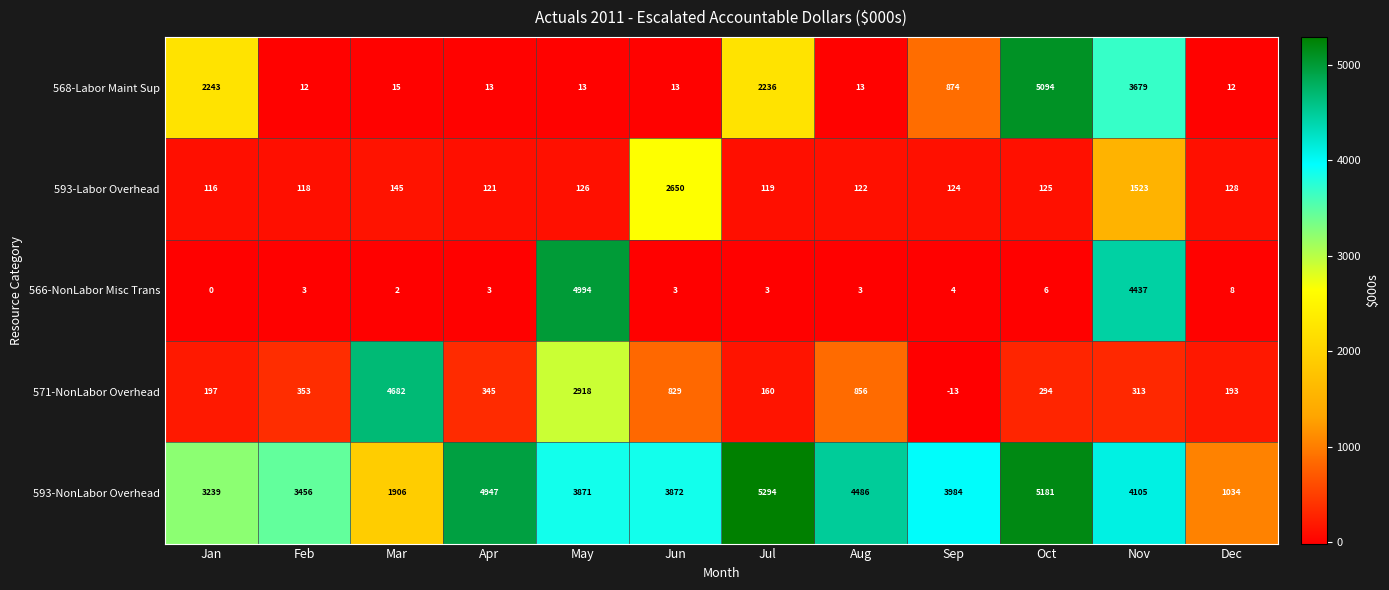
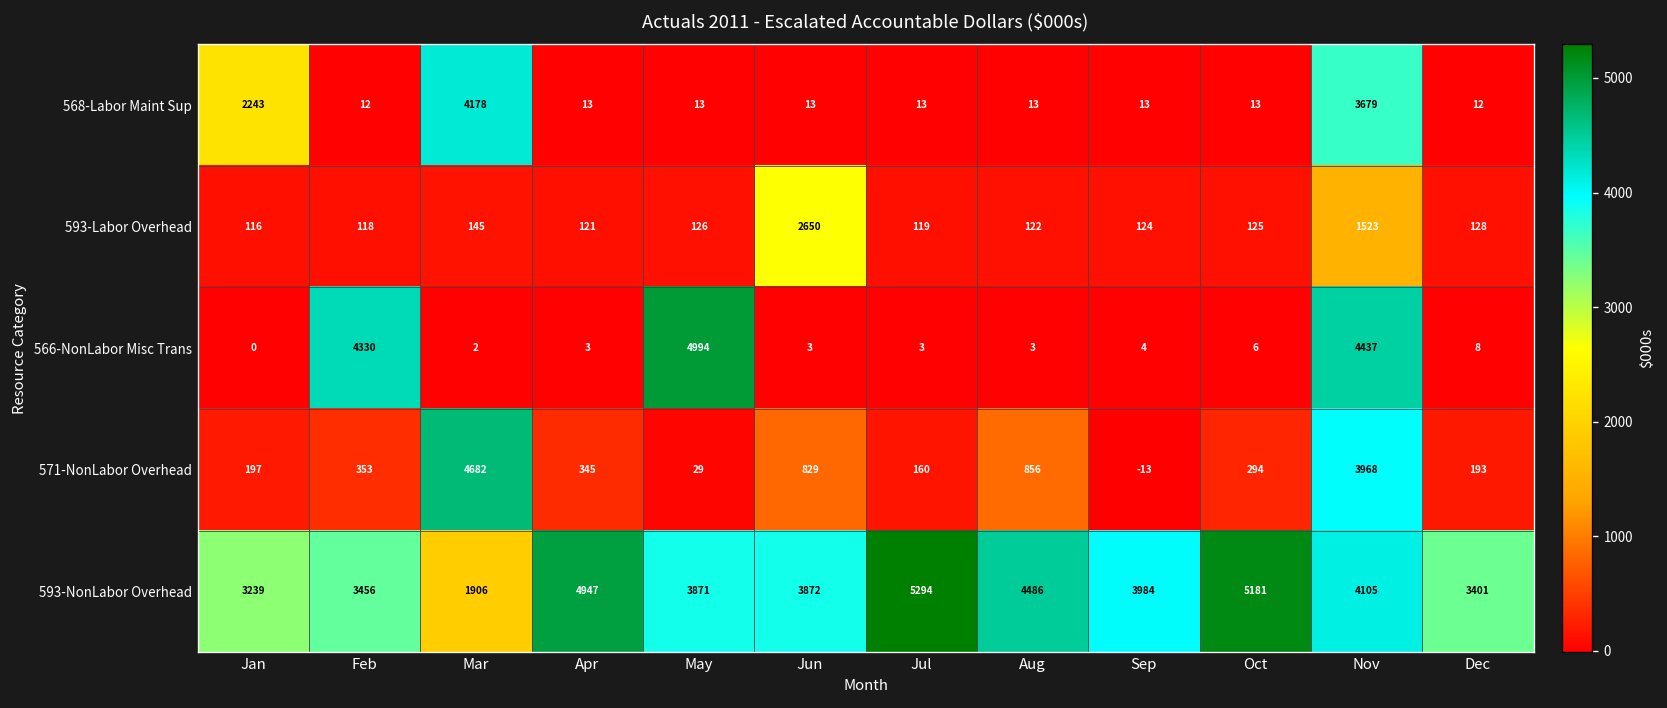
  {
    "568-Labor Maint Sup": {
      "Jan": 2243,
      "Feb": 12,
-     "Mar": 15,
+     "Mar": 4178,
      "Apr": 13,
      "May": 13,
      "Jun": 13,
-     "Jul": 2236,
+     "Jul": 13,
      "Aug": 13,
-     "Sep": 874,
-     "Oct": 5094,
+     "Sep": 13,
+     "Oct": 13,
      "Nov": 3679,
      "Dec": 12
    },
    "593-Labor Overhead": {
      "Jan": 116,
      "Feb": 118,
      "Mar": 145,
      "Apr": 121,
      "May": 126,
      "Jun": 2650,
      "Jul": 119,
      "Aug": 122,
      "Sep": 124,
      "Oct": 125,
      "Nov": 1523,
      "Dec": 128
    },
    "566-NonLabor Misc Trans": {
      "Jan": 0,
-     "Feb": 3,
+     "Feb": 4330,
      "Mar": 2,
      "Apr": 3,
      "May": 4994,
      "Jun": 3,
      "Jul": 3,
      "Aug": 3,
      "Sep": 4,
      "Oct": 6,
      "Nov": 4437,
      "Dec": 8
    },
    "571-NonLabor Overhead": {
      "Jan": 197,
      "Feb": 353,
      "Mar": 4682,
      "Apr": 345,
-     "May": 2918,
+     "May": 29,
      "Jun": 829,
      "Jul": 160,
      "Aug": 856,
      "Sep": -13,
      "Oct": 294,
-     "Nov": 313,
+     "Nov": 3968,
      "Dec": 193
    },
    "593-NonLabor Overhead": {
      "Jan": 3239,
      "Feb": 3456,
      "Mar": 1906,
      "Apr": 4947,
      "May": 3871,
      "Jun": 3872,
      "Jul": 5294,
      "Aug": 4486,
      "Sep": 3984,
      "Oct": 5181,
      "Nov": 4105,
-     "Dec": 1034
+     "Dec": 3401
    }
  }
